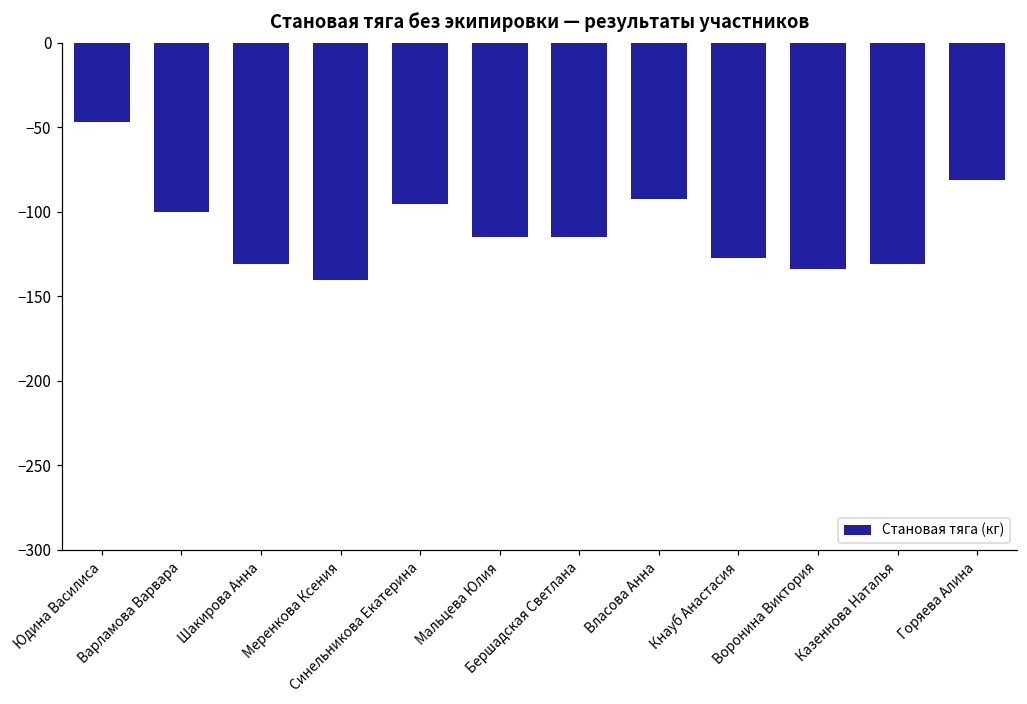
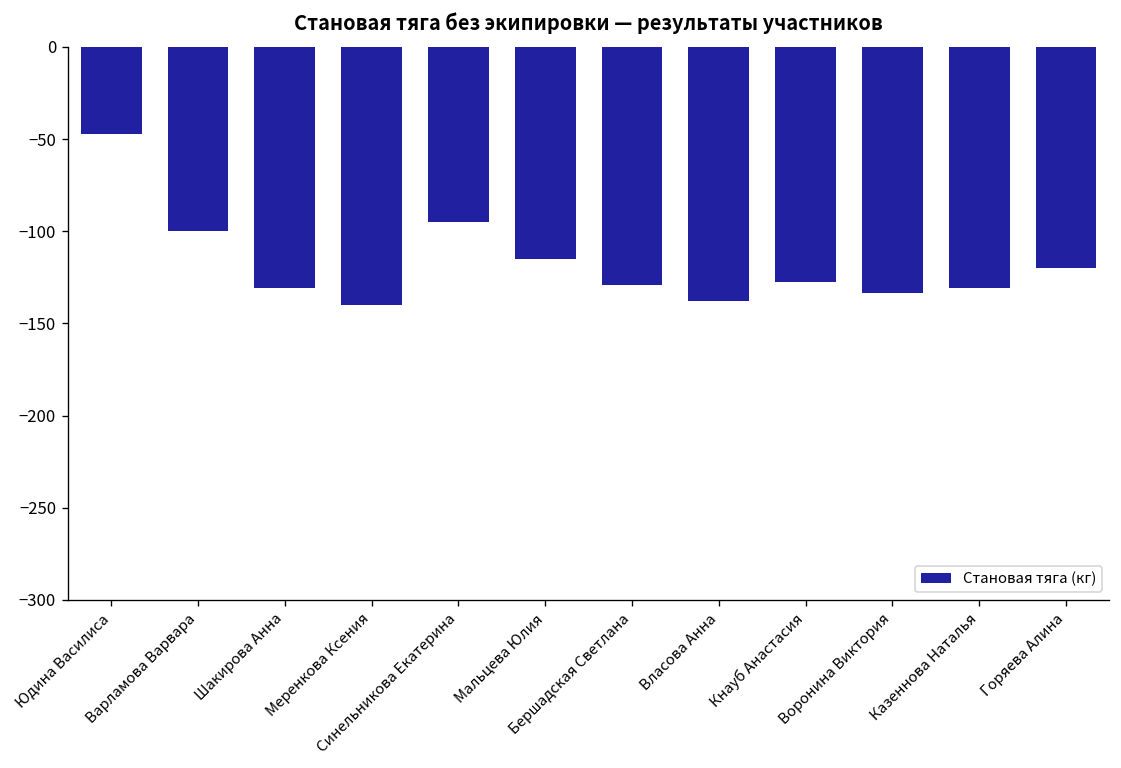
  {
    "Юдина Василиса": -47,
    "Варламова Варвара": -100,
    "Шакирова Анна": -131,
    "Меренкова Ксения": -140,
    "Синельникова Екатерина": -95,
    "Мальцева Юлия": -115,
-   "Бершадская Светлана": -115,
-   "Власова Анна": -93,
+   "Бершадская Светлана": -129,
+   "Власова Анна": -138,
    "Кнауб Анастасия": -127,
    "Воронина Виктория": -134,
    "Казеннова Наталья": -131,
-   "Горяева Алина": -81
+   "Горяева Алина": -120
  }
